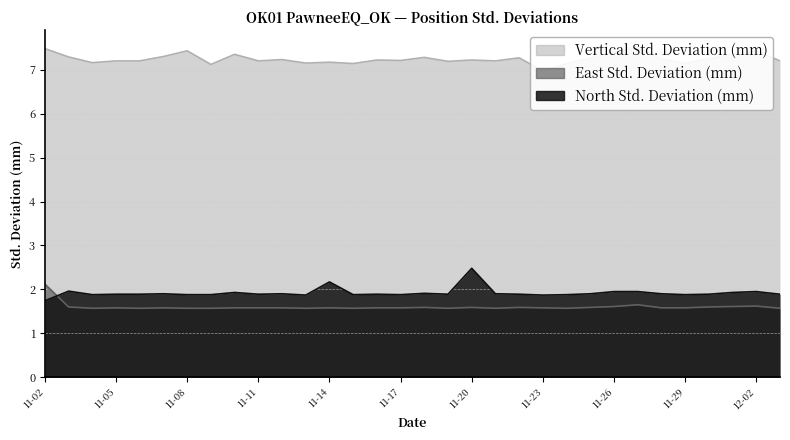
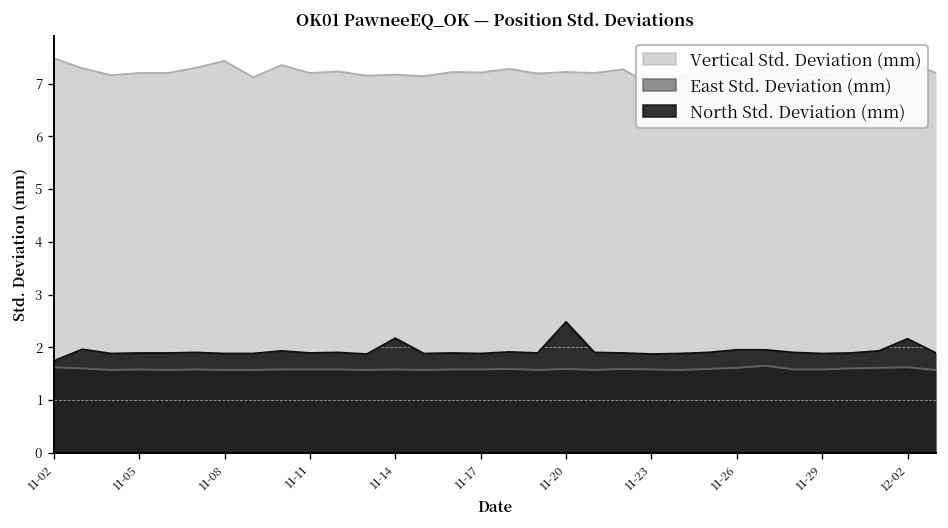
  {
    "Vertical Std. Deviation (mm)": {
      "11-02": 7.5,
      "11-05": 7.2,
      "11-08": 7.4,
      "11-11": 7.2,
      "11-14": 7.2,
      "11-17": 7.2,
      "11-20": 7.2
    },
    "East Std. Deviation (mm)": {
-     "11-02": 2.1,
+     "11-02": 1.6,
      "11-05": 1.6,
      "11-08": 1.6,
      "11-11": 1.6,
      "11-14": 1.6,
      "11-17": 1.6,
      "11-20": 1.6,
      "11-23": 1.6,
      "11-26": 1.6,
      "11-29": 1.6,
      "12-02": 1.6
    },
    "North Std. Deviation (mm)": {
      "11-02": 1.7,
      "11-05": 1.9,
      "11-08": 1.9,
      "11-11": 1.9,
      "11-14": 2.2,
      "11-17": 1.9,
      "11-20": 2.5,
      "11-23": 1.9,
      "11-26": 2.0,
      "11-29": 1.9,
-     "12-02": 2.0
+     "12-02": 2.2
    }
  }
